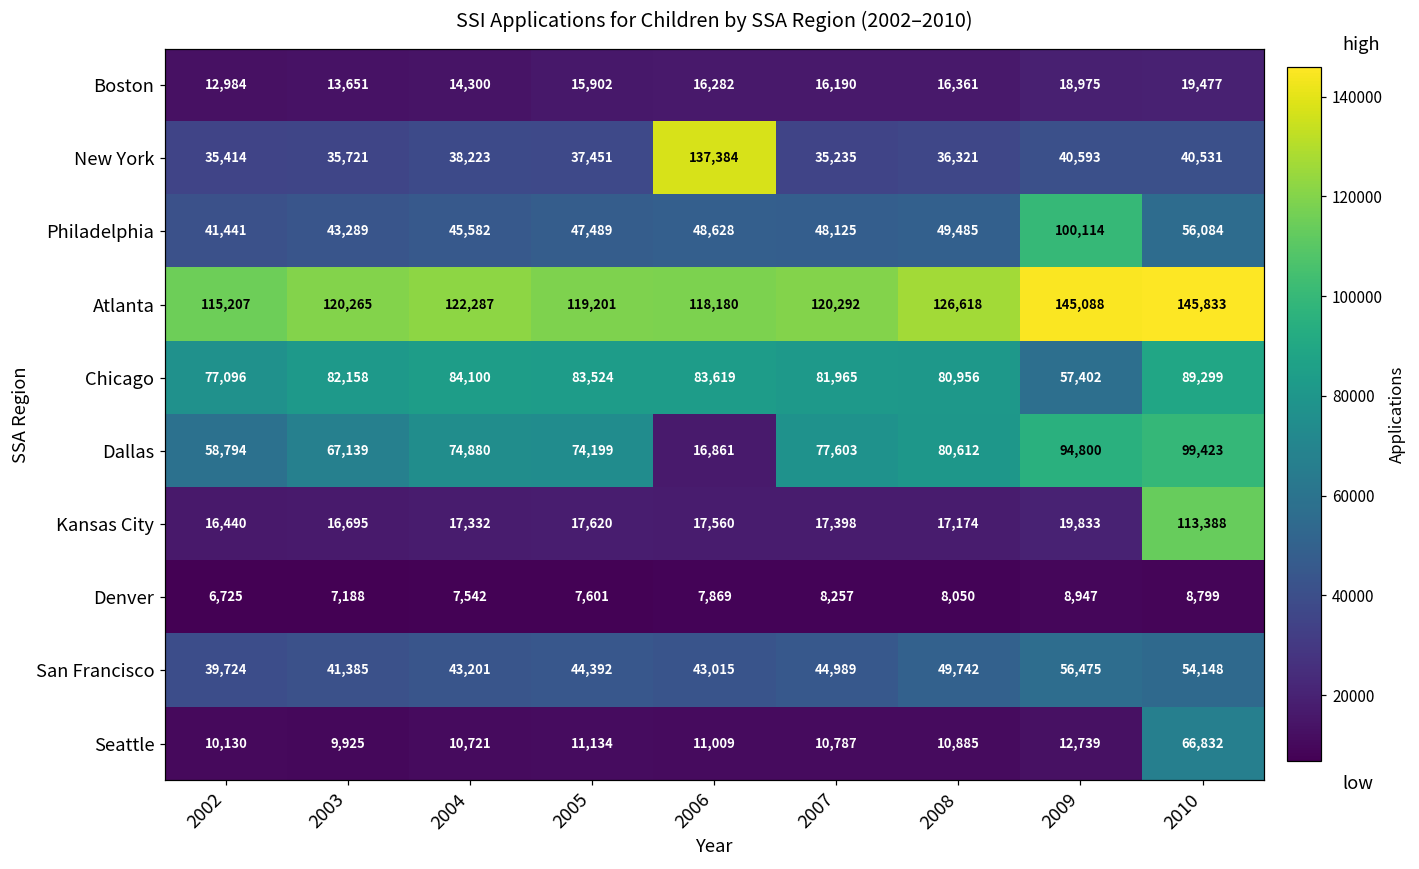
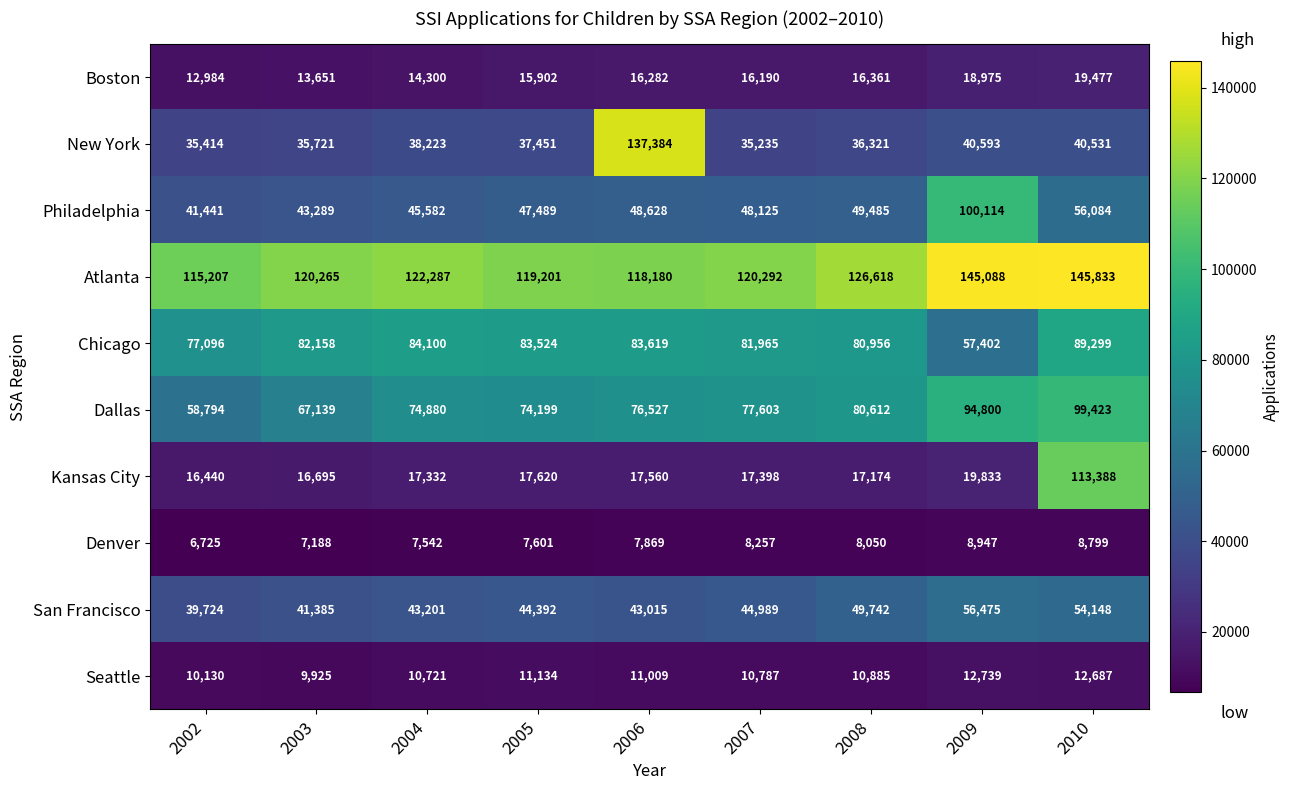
  {
    "Boston": {
      "2002": "12,984",
      "2003": "13,651",
      "2004": "14,300",
      "2005": "15,902",
      "2006": "16,282",
      "2007": "16,190",
      "2008": "16,361",
      "2009": "18,975",
      "2010": "19,477"
    },
    "New York": {
      "2002": "35,414",
      "2003": "35,721",
      "2004": "38,223",
      "2005": "37,451",
      "2006": "137,384",
      "2007": "35,235",
      "2008": "36,321",
      "2009": "40,593",
      "2010": "40,531"
    },
    "Philadelphia": {
      "2002": "41,441",
      "2003": "43,289",
      "2004": "45,582",
      "2005": "47,489",
      "2006": "48,628",
      "2007": "48,125",
      "2008": "49,485",
      "2009": "100,114",
      "2010": "56,084"
    },
    "Atlanta": {
      "2002": "115,207",
      "2003": "120,265",
      "2004": "122,287",
      "2005": "119,201",
      "2006": "118,180",
      "2007": "120,292",
      "2008": "126,618",
      "2009": "145,088",
      "2010": "145,833"
    },
    "Chicago": {
      "2002": "77,096",
      "2003": "82,158",
      "2004": "84,100",
      "2005": "83,524",
      "2006": "83,619",
      "2007": "81,965",
      "2008": "80,956",
      "2009": "57,402",
      "2010": "89,299"
    },
    "Dallas": {
      "2002": "58,794",
      "2003": "67,139",
      "2004": "74,880",
      "2005": "74,199",
-     "2006": "16,861",
+     "2006": "76,527",
      "2007": "77,603",
      "2008": "80,612",
      "2009": "94,800",
      "2010": "99,423"
    },
    "Kansas City": {
      "2002": "16,440",
      "2003": "16,695",
      "2004": "17,332",
      "2005": "17,620",
      "2006": "17,560",
      "2007": "17,398",
      "2008": "17,174",
      "2009": "19,833",
      "2010": "113,388"
    },
    "Denver": {
      "2002": "6,725",
      "2003": "7,188",
      "2004": "7,542",
      "2005": "7,601",
      "2006": "7,869",
      "2007": "8,257",
      "2008": "8,050",
      "2009": "8,947",
      "2010": "8,799"
    },
    "San Francisco": {
      "2002": "39,724",
      "2003": "41,385",
      "2004": "43,201",
      "2005": "44,392",
      "2006": "43,015",
      "2007": "44,989",
      "2008": "49,742",
      "2009": "56,475",
      "2010": "54,148"
    },
    "Seattle": {
      "2002": "10,130",
      "2003": "9,925",
      "2004": "10,721",
      "2005": "11,134",
      "2006": "11,009",
      "2007": "10,787",
      "2008": "10,885",
      "2009": "12,739",
-     "2010": "66,832"
+     "2010": "12,687"
    }
  }
